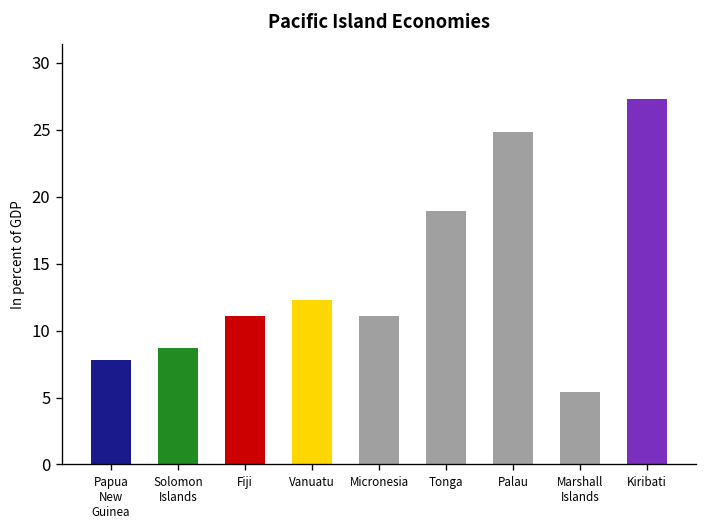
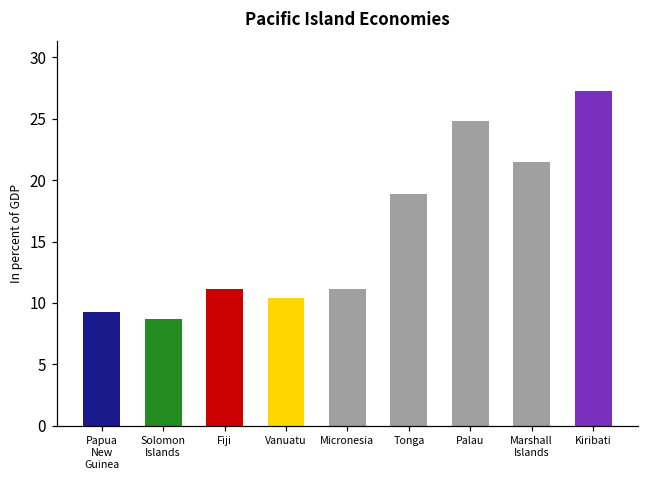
  {
-   "Papua New Guinea": 7.8,
+   "Papua New Guinea": 9.3,
    "Solomon Islands": 8.7,
    "Fiji": 11.1,
-   "Vanuatu": 12.3,
+   "Vanuatu": 10.4,
    "Micronesia": 11.1,
    "Tonga": 18.9,
    "Palau": 24.8,
-   "Marshall Islands": 5.4,
+   "Marshall Islands": 21.5,
    "Kiribati": 27.3
  }
